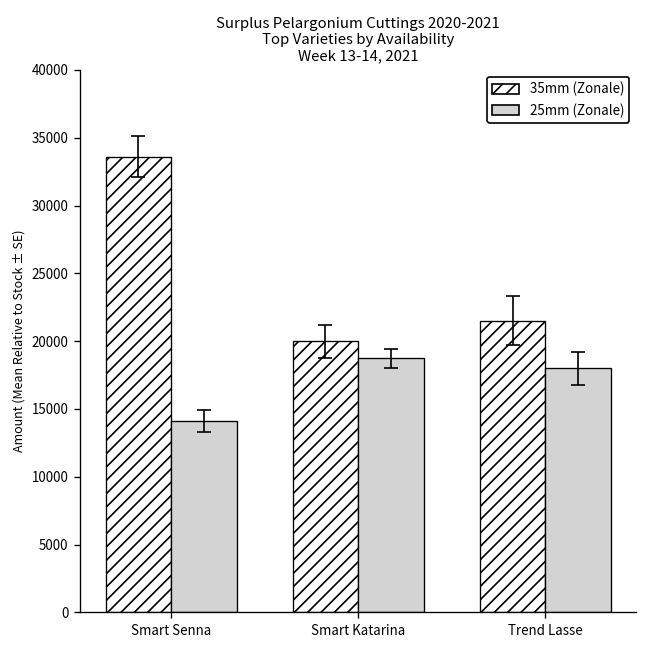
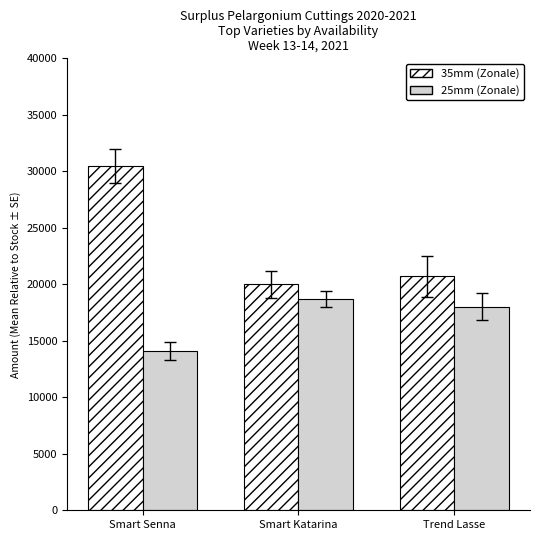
  {
    "35mm (Zonale)": {
-     "Smart Senna": 33600,
+     "Smart Senna": 30500,
      "Smart Katarina": 20000,
-     "Trend Lasse": 21500
+     "Trend Lasse": 20700
    },
    "25mm (Zonale)": {
      "Smart Senna": 14100,
      "Smart Katarina": 18700,
      "Trend Lasse": 18000
    }
  }
